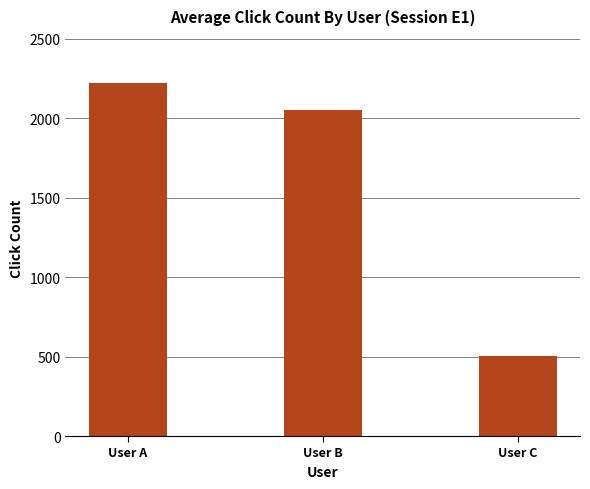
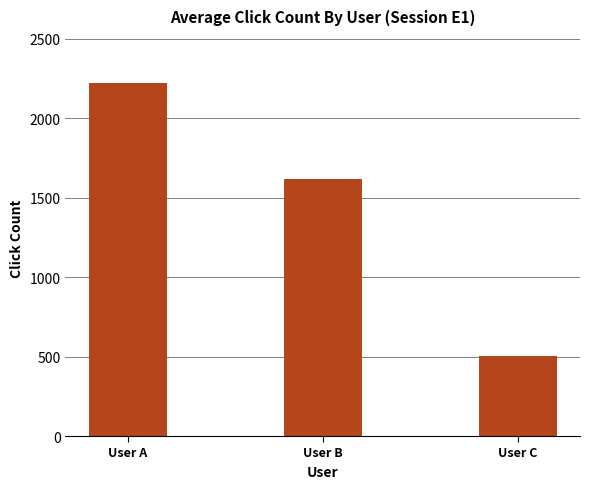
  {
    "User A": 2220,
-   "User B": 2050,
+   "User B": 1620,
    "User C": 510
  }
